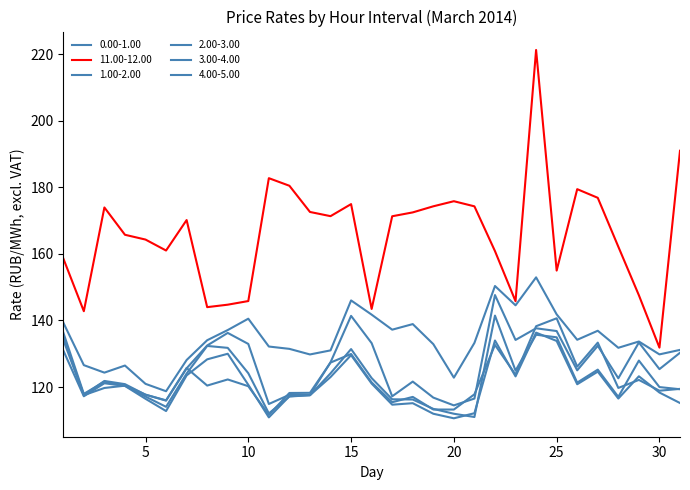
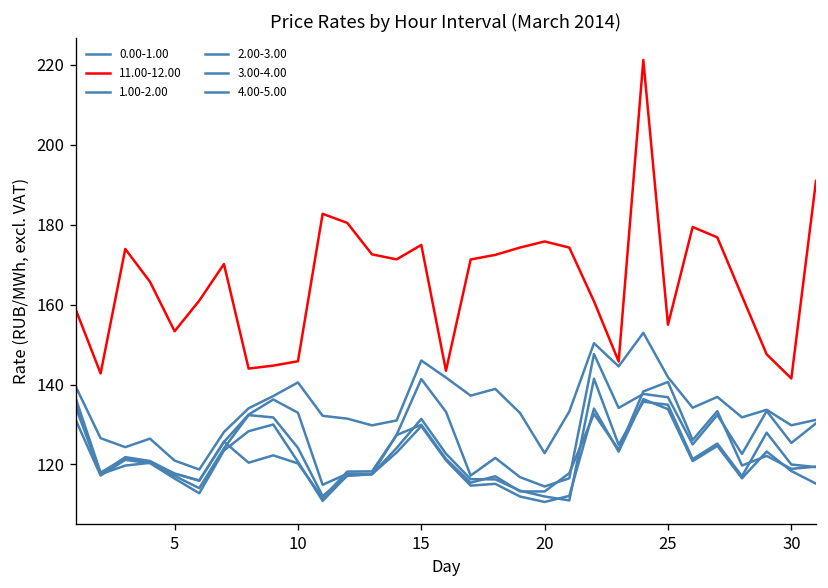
  {
    "11.00-12.00": {
-     "5": 164,
+     "5": 153,
      "10": 146,
      "15": 175,
      "20": 176,
      "25": 155,
-     "30": 132
+     "30": 142
    }
  }
